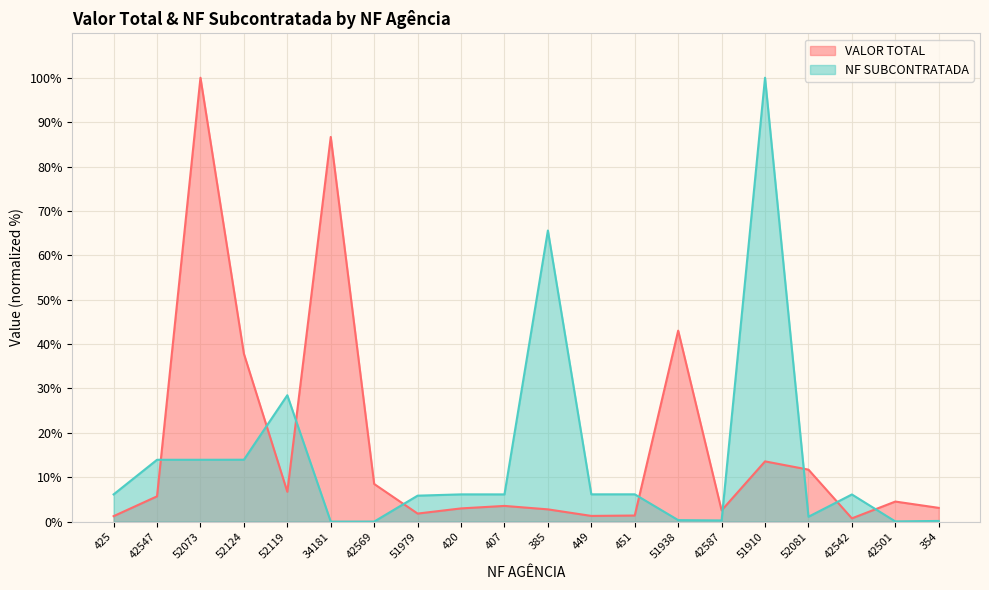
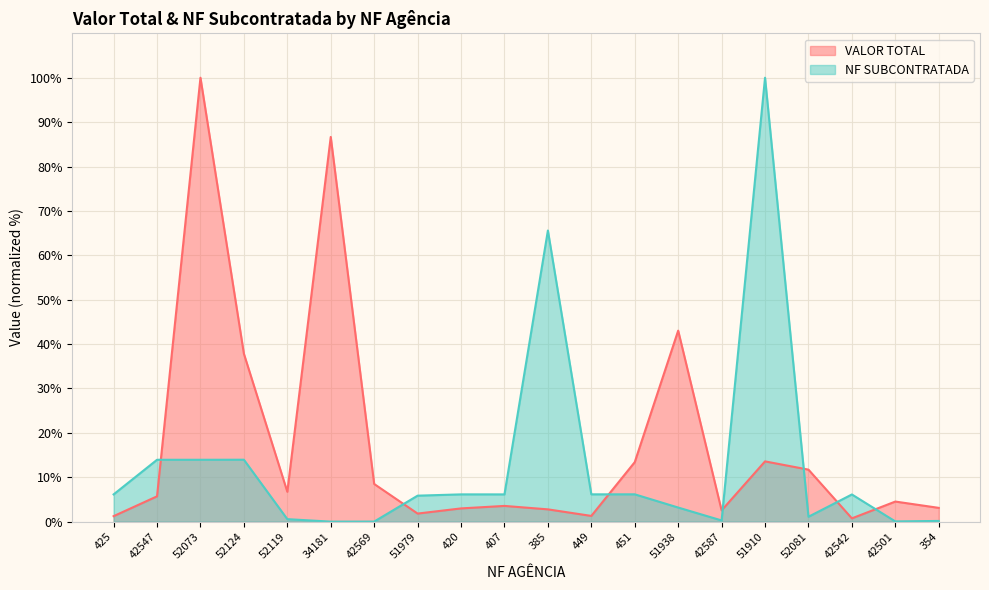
  {
    "VALOR TOTAL": {
      "425": "1%",
      "42547": "6%",
      "52073": "100%",
      "52124": "38%",
      "52119": "7%",
      "34181": "87%",
      "42569": "8%",
      "51979": "2%",
      "420": "3%",
      "407": "4%",
      "385": "3%",
      "449": "1%",
-     "451": "1%",
+     "451": "13%",
      "51938": "43%",
      "42587": "3%",
      "51910": "14%",
      "52081": "12%",
      "42542": "1%",
      "42501": "5%",
      "354": "3%"
    },
    "NF SUBCONTRATADA": {
      "425": "6%",
      "42547": "14%",
      "52073": "14%",
      "52124": "14%",
-     "52119": "28%",
+     "52119": "1%",
      "34181": "0%",
      "42569": "0%",
      "51979": "6%",
      "420": "6%",
      "407": "6%",
      "385": "66%",
      "449": "6%",
      "451": "6%",
-     "51938": "0%",
+     "51938": "3%",
      "42587": "0%",
      "51910": "100%",
      "52081": "1%",
      "42542": "6%",
      "42501": "0%",
      "354": "0%"
    }
  }
